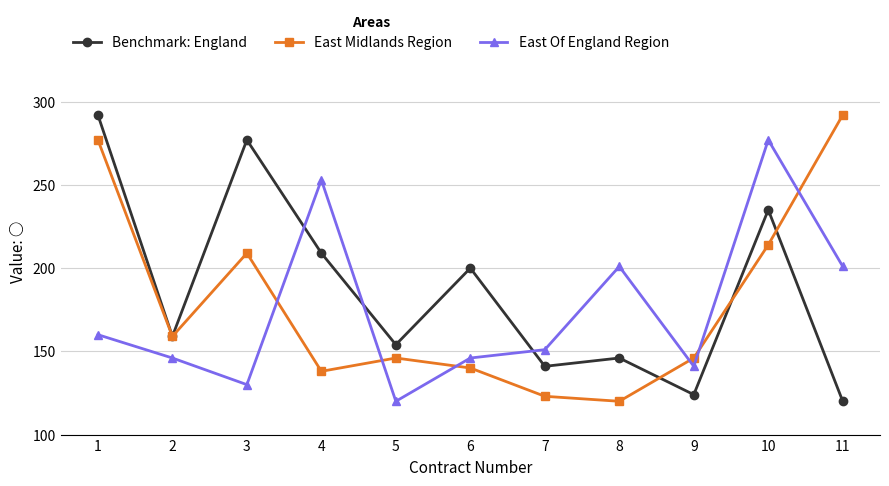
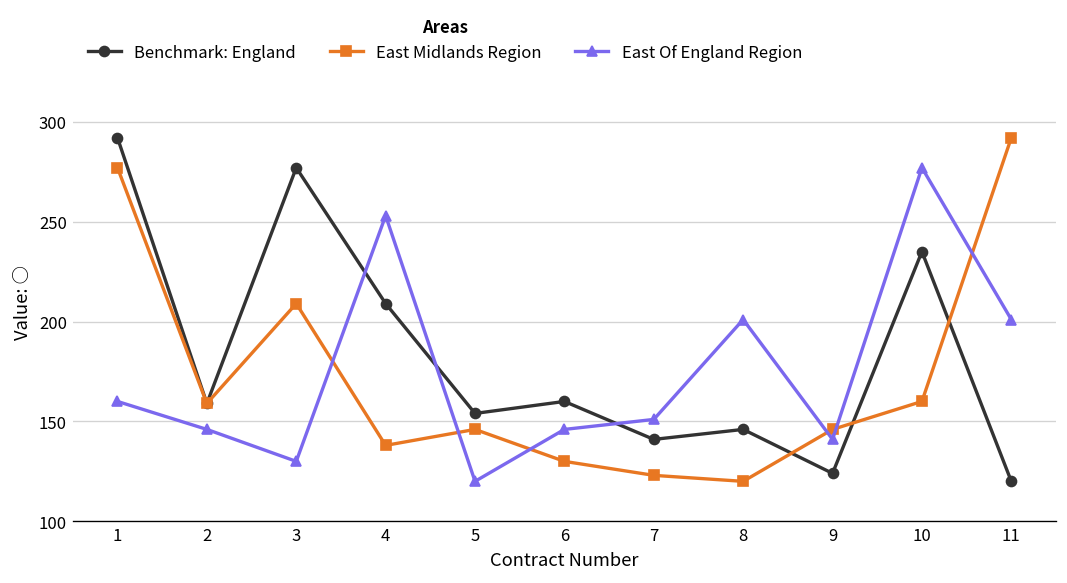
  {
    "Benchmark: England": {
      "1": 292,
      "3": 277,
      "4": 209,
      "5": 154,
-     "6": 200,
+     "6": 160,
      "7": 141,
      "8": 146,
      "9": 124,
      "10": 235,
      "11": 120
    },
    "East Midlands Region": {
      "1": 277,
      "3": 209,
      "4": 138,
      "5": 146,
-     "6": 140,
+     "6": 130,
      "7": 123,
      "8": 120,
      "9": 146,
-     "10": 214,
+     "10": 160,
      "11": 292
    },
    "East Of England Region": {
      "1": 160,
      "2": 146,
      "3": 130,
      "4": 253,
      "5": 120,
      "6": 146,
      "7": 151,
      "8": 201,
      "9": 141,
      "10": 277,
      "11": 201
    }
  }
